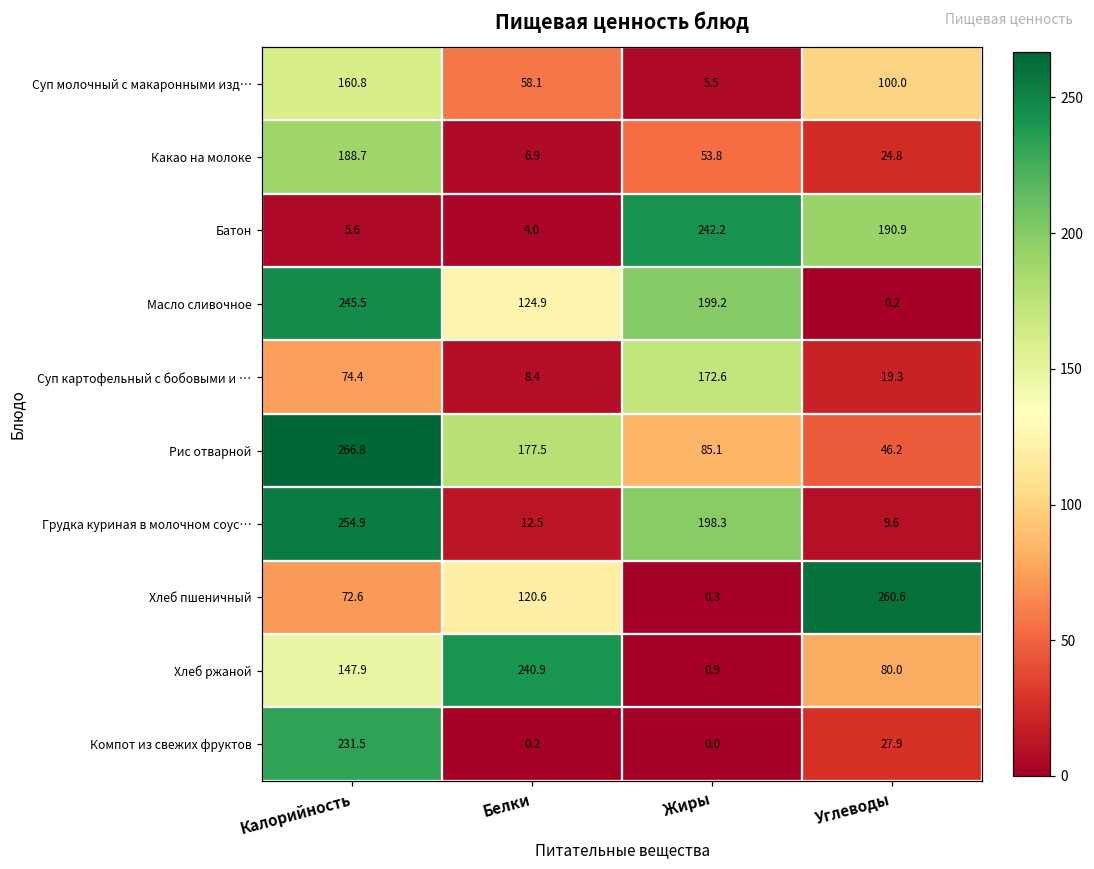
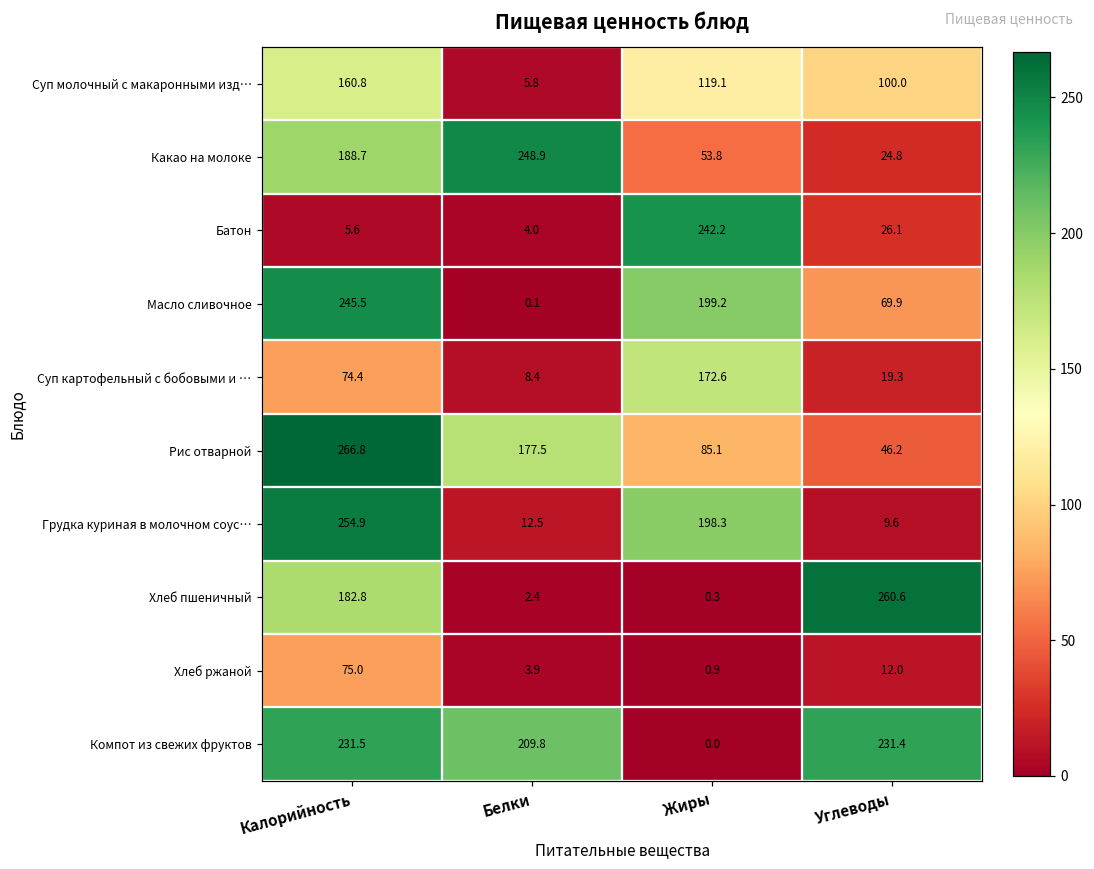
  {
    "Суп молочный с макаронными изд…": {
      "Калорийность": 160.8,
-     "Белки": 58.1,
-     "Жиры": 5.5,
+     "Белки": 5.8,
+     "Жиры": 119.1,
      "Углеводы": 100.0
    },
    "Какао на молоке": {
      "Калорийность": 188.7,
-     "Белки": 6.9,
+     "Белки": 248.9,
      "Жиры": 53.8,
      "Углеводы": 24.8
    },
    "Батон": {
      "Калорийность": 5.6,
      "Белки": 4.0,
      "Жиры": 242.2,
-     "Углеводы": 190.9
+     "Углеводы": 26.1
    },
    "Масло сливочное": {
      "Калорийность": 245.5,
-     "Белки": 124.9,
+     "Белки": 0.1,
      "Жиры": 199.2,
-     "Углеводы": 0.2
+     "Углеводы": 69.9
    },
    "Суп картофельный с бобовыми и …": {
      "Калорийность": 74.4,
      "Белки": 8.4,
      "Жиры": 172.6,
      "Углеводы": 19.3
    },
    "Рис отварной": {
      "Калорийность": 266.8,
      "Белки": 177.5,
      "Жиры": 85.1,
      "Углеводы": 46.2
    },
    "Грудка куриная в молочном соус…": {
      "Калорийность": 254.9,
      "Белки": 12.5,
      "Жиры": 198.3,
      "Углеводы": 9.6
    },
    "Хлеб пшеничный": {
-     "Калорийность": 72.6,
-     "Белки": 120.6,
+     "Калорийность": 182.8,
+     "Белки": 2.4,
      "Жиры": 0.3,
      "Углеводы": 260.6
    },
    "Хлеб ржаной": {
-     "Калорийность": 147.9,
-     "Белки": 240.9,
+     "Калорийность": 75.0,
+     "Белки": 3.9,
      "Жиры": 0.9,
-     "Углеводы": 80.0
+     "Углеводы": 12.0
    },
    "Компот из свежих фруктов": {
      "Калорийность": 231.5,
-     "Белки": 0.2,
+     "Белки": 209.8,
      "Жиры": 0.0,
-     "Углеводы": 27.9
+     "Углеводы": 231.4
    }
  }
